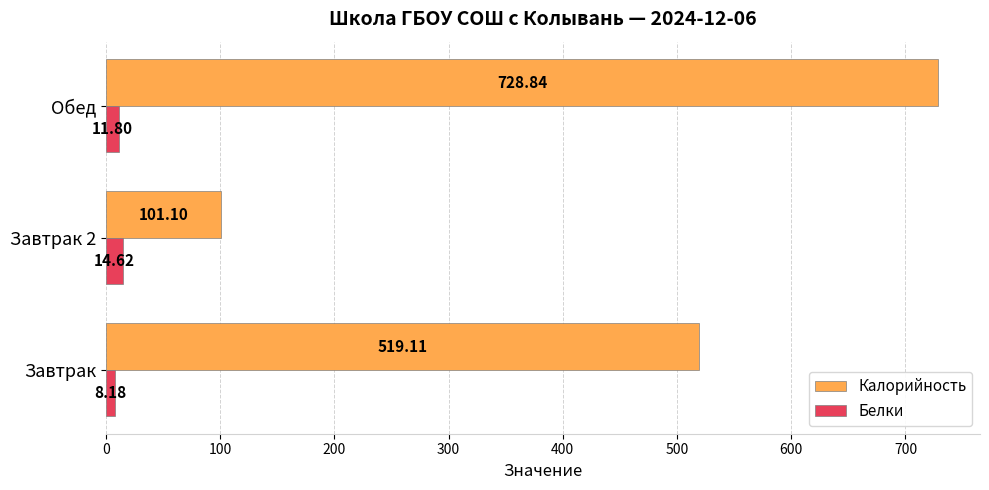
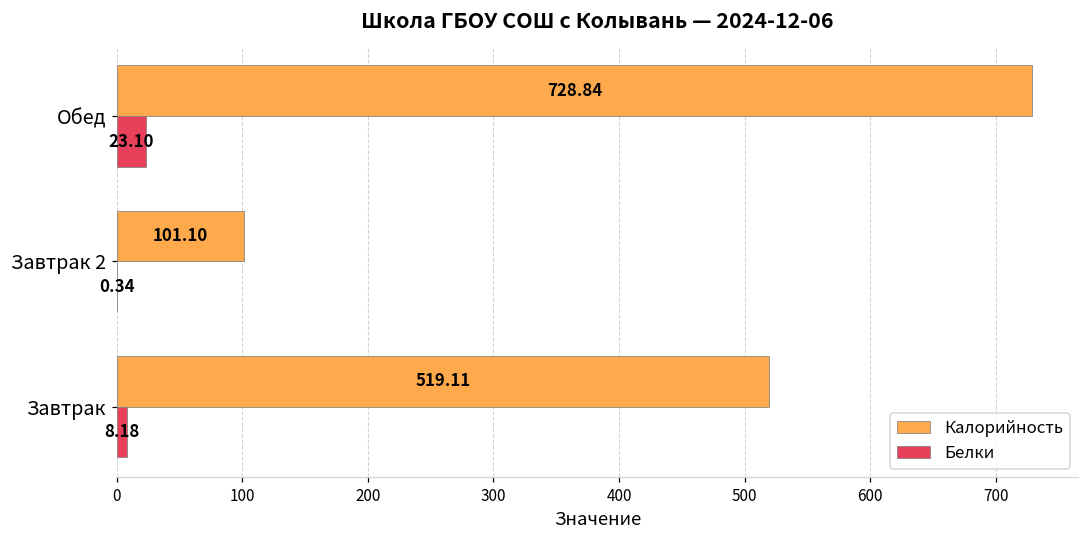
  {
    "Калорийность": {
      "Обед": 728.84,
      "Завтрак 2": 101.10,
      "Завтрак": 519.11
    },
    "Белки": {
-     "Обед": 11.80,
-     "Завтрак 2": 14.62,
+     "Обед": 23.10,
+     "Завтрак 2": 0.34,
      "Завтрак": 8.18
    }
  }
